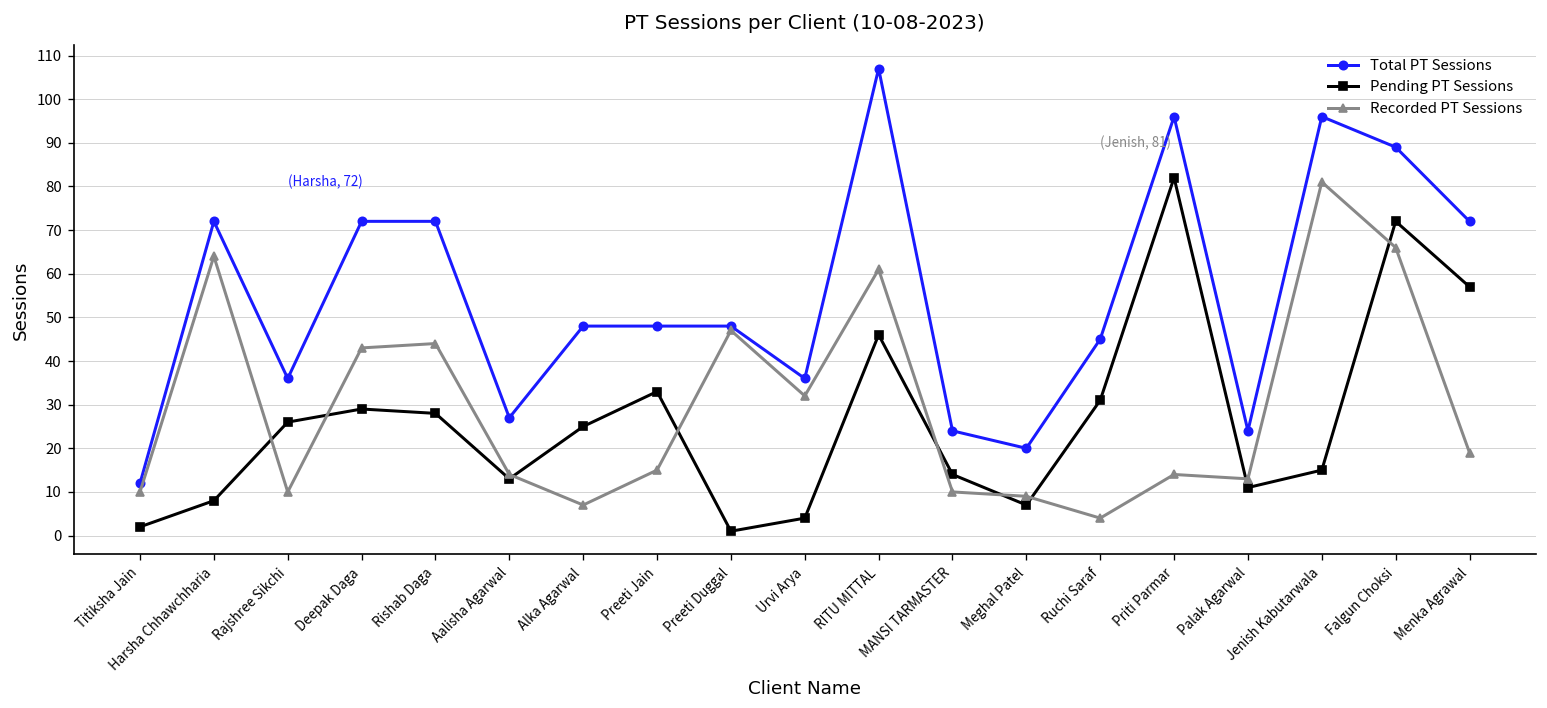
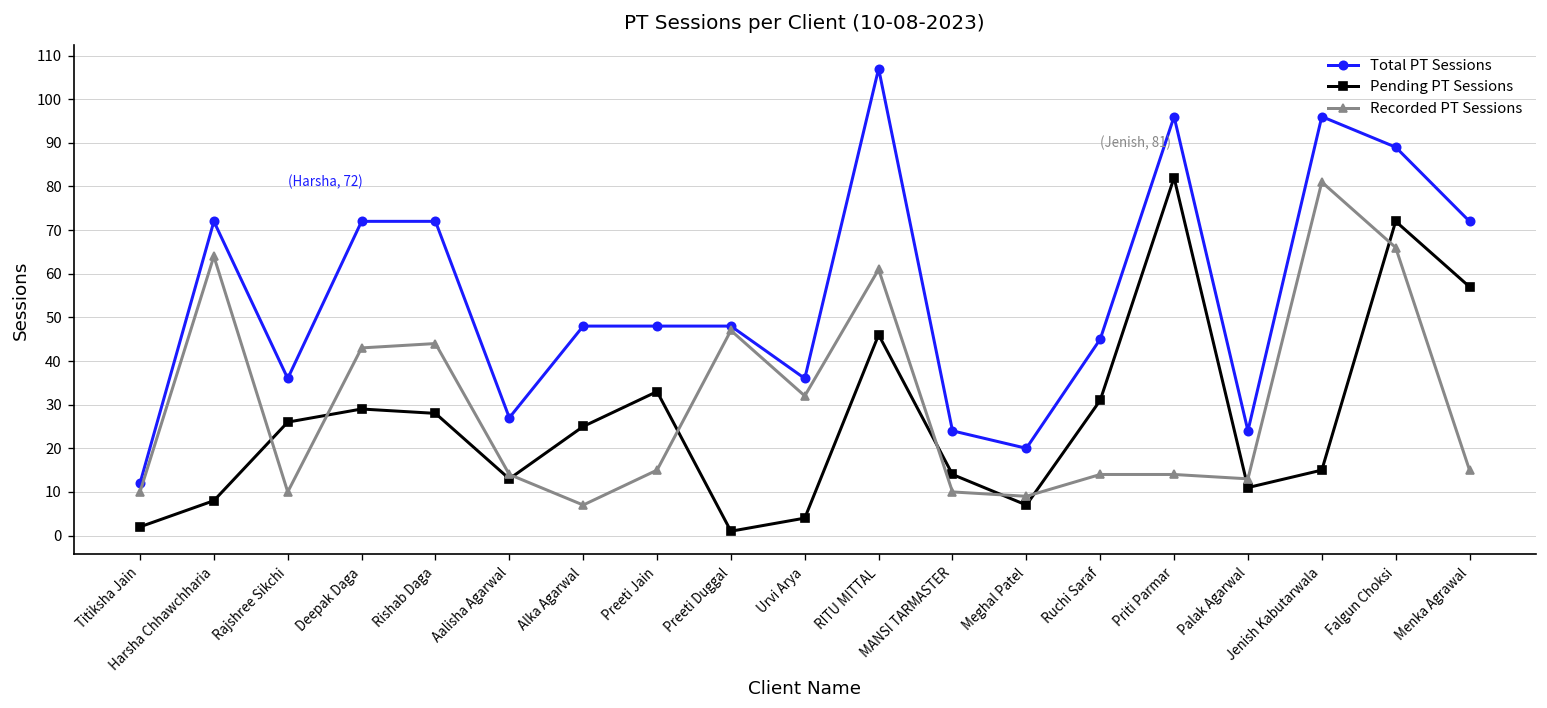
  {
    "Total PT Sessions": {
      "Titiksha Jain": 12,
      "Harsha Chhawchharia": 72,
      "Rajshree Sikchi": 36,
      "Deepak Daga": 72,
      "Rishab Daga": 72,
      "Aalisha Agarwal": 27,
      "Alka Agarwal": 48,
      "Preeti Jain": 48,
      "Preeti Duggal": 48,
      "Urvi Arya": 36,
      "RITU MITTAL": 107,
      "MANSI TARMASTER": 24,
      "Meghal Patel": 20,
      "Ruchi Saraf": 45,
      "Palak Agarwal": 24,
      "Jenish Kabutarwala": 96,
      "Falgun Choksi": 89,
      "Menka Agrawal": 72
    },
    "Pending PT Sessions": {
      "Titiksha Jain": 2,
      "Harsha Chhawchharia": 8,
      "Rajshree Sikchi": 26,
      "Deepak Daga": 29,
      "Rishab Daga": 28,
      "Aalisha Agarwal": 13,
      "Alka Agarwal": 25,
      "Preeti Jain": 33,
      "Preeti Duggal": 1,
      "Urvi Arya": 4,
      "RITU MITTAL": 46,
      "MANSI TARMASTER": 14,
      "Meghal Patel": 7,
      "Ruchi Saraf": 31,
      "Priti Parmar": 82,
      "Palak Agarwal": 11,
      "Jenish Kabutarwala": 15,
      "Falgun Choksi": 72,
      "Menka Agrawal": 57
    },
    "Recorded PT Sessions": {
      "Titiksha Jain": 10,
      "Harsha Chhawchharia": 64,
      "Rajshree Sikchi": 10,
      "Deepak Daga": 43,
      "Rishab Daga": 44,
      "Aalisha Agarwal": 14,
      "Alka Agarwal": 7,
      "Preeti Jain": 15,
      "Preeti Duggal": 47,
      "Urvi Arya": 32,
      "RITU MITTAL": 61,
      "MANSI TARMASTER": 10,
      "Meghal Patel": 9,
-     "Ruchi Saraf": 4,
+     "Ruchi Saraf": 14,
      "Priti Parmar": 14,
      "Palak Agarwal": 13,
      "Jenish Kabutarwala": 81,
      "Falgun Choksi": 66,
-     "Menka Agrawal": 19
+     "Menka Agrawal": 15
    }
  }
